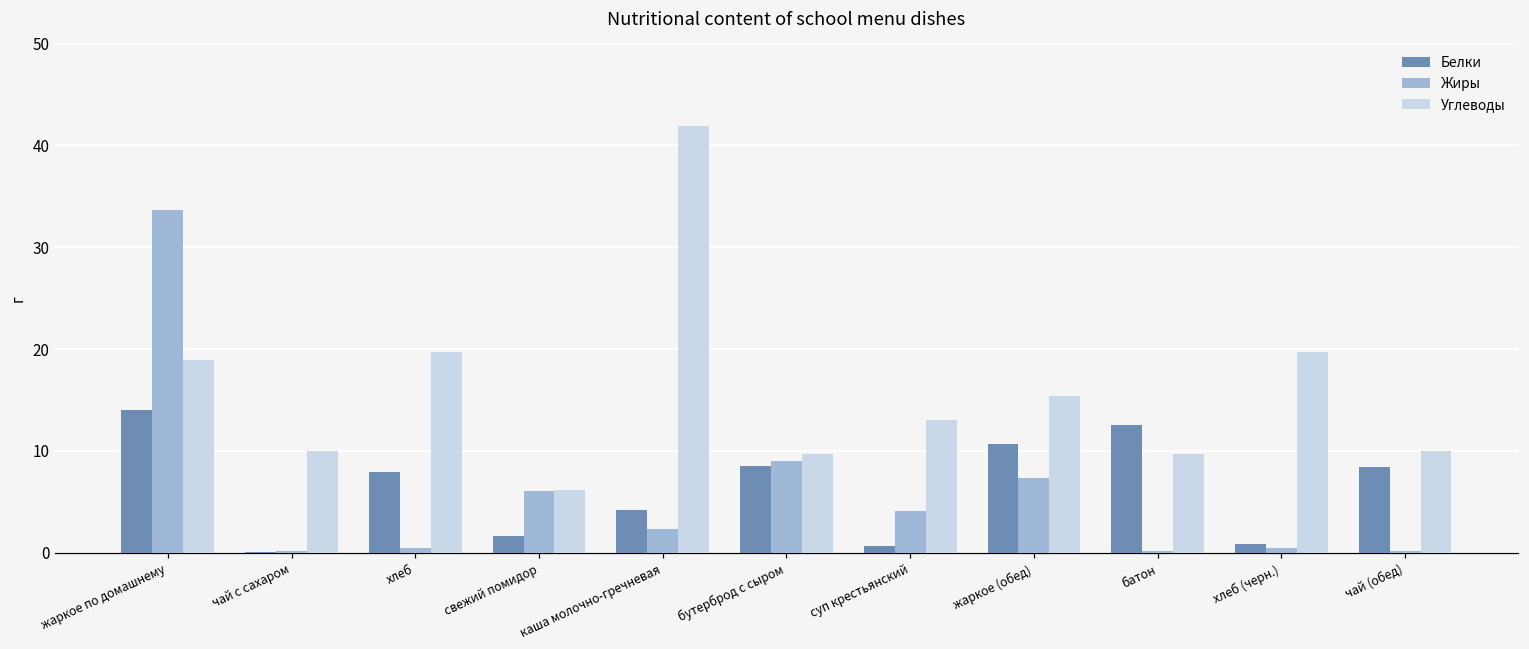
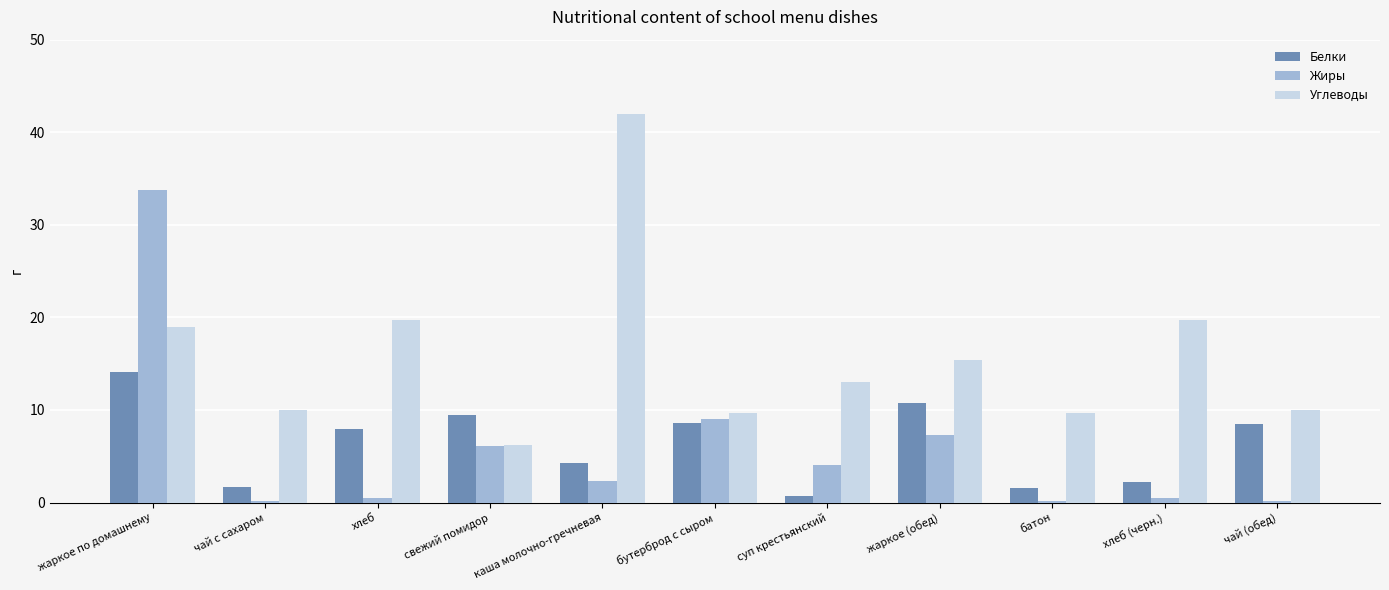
  {
    "Белки": {
      "жаркое по домашнему": 14,
-     "чай с сахаром": 0,
+     "чай с сахаром": 2,
      "хлеб": 8,
-     "свежий помидор": 2,
+     "свежий помидор": 10,
      "каша молочно-гречневая": 4,
      "бутерброд с сыром": 9,
      "суп крестьянский": 1,
      "жаркое (обед)": 11,
-     "батон": 13,
-     "хлеб (черн.)": 1,
+     "батон": 2,
+     "хлеб (черн.)": 2,
      "чай (обед)": 8
    }
  }
